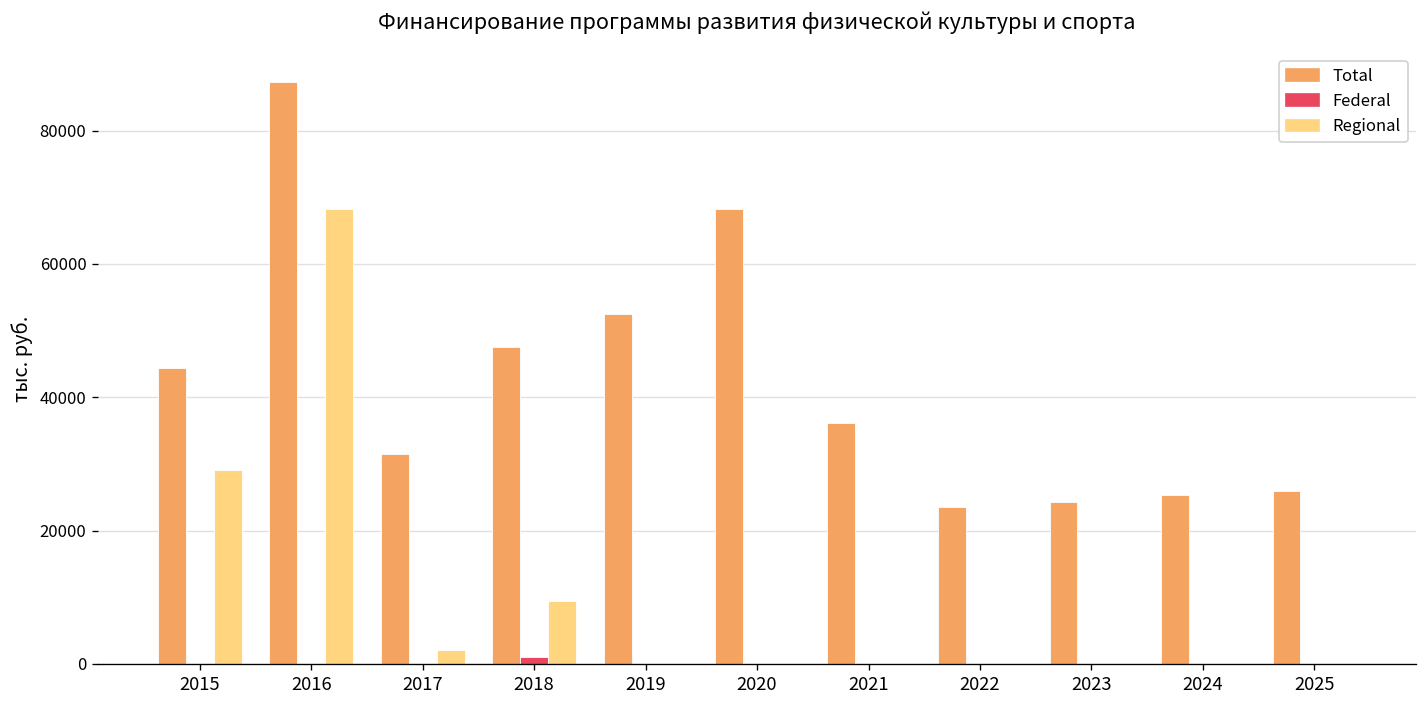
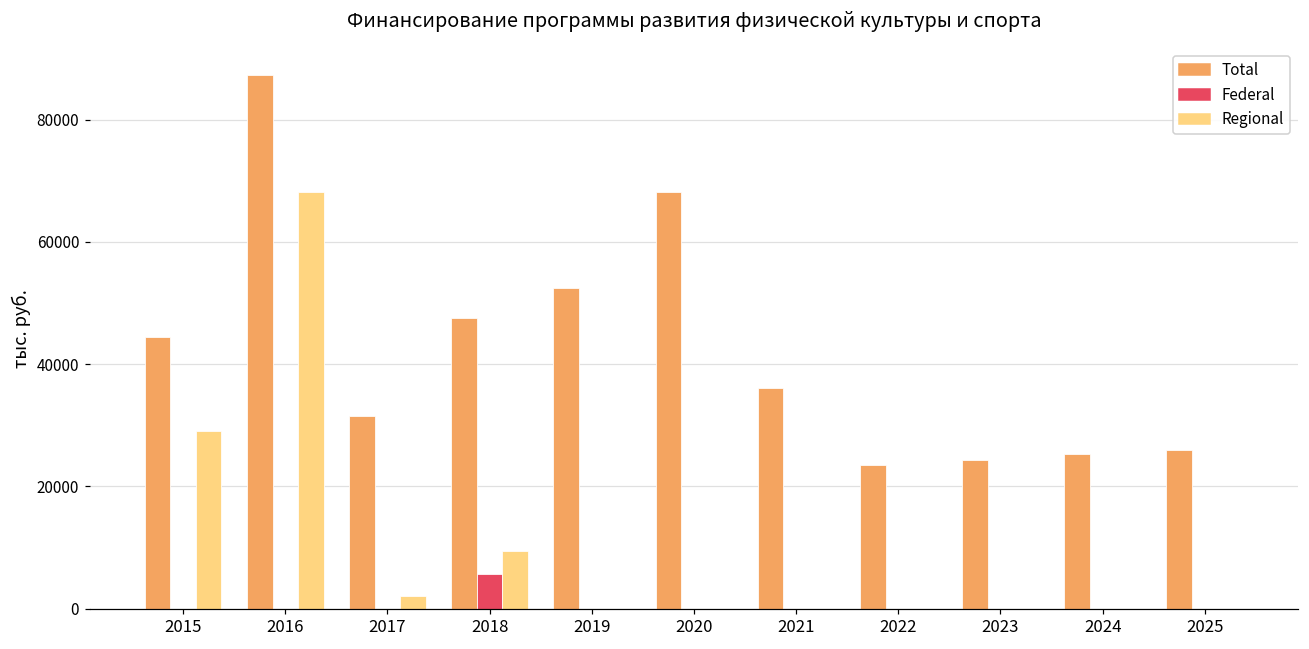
  {
    "Federal": {
      "2015": 0,
      "2016": 0,
      "2017": 0,
-     "2018": 1000,
+     "2018": 6000,
      "2019": 0,
      "2020": 0,
      "2021": 0,
      "2022": 0,
      "2023": 0,
      "2024": 0,
      "2025": 0
    }
  }
